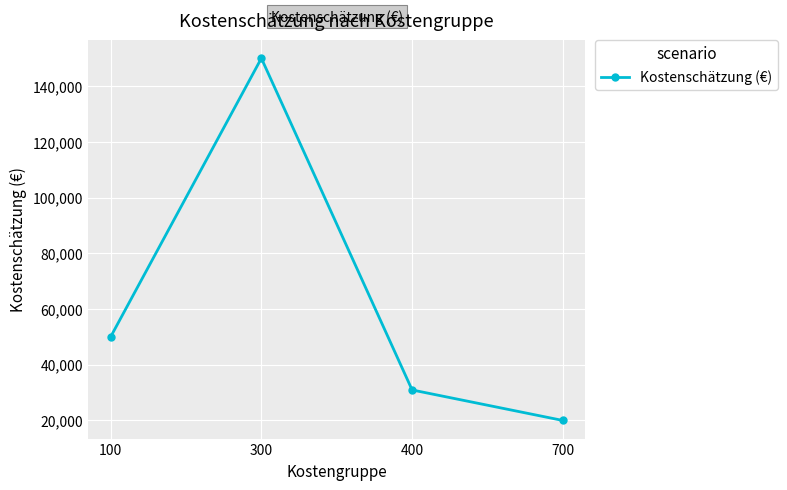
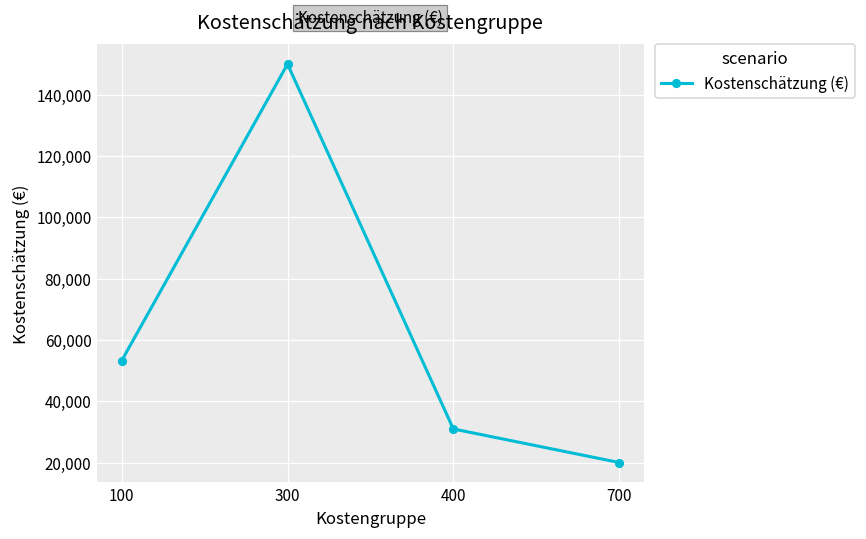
  {
-   "100": "50,000",
+   "100": "53,000",
    "300": "150,000",
    "400": "31,000",
    "700": "20,000"
  }
